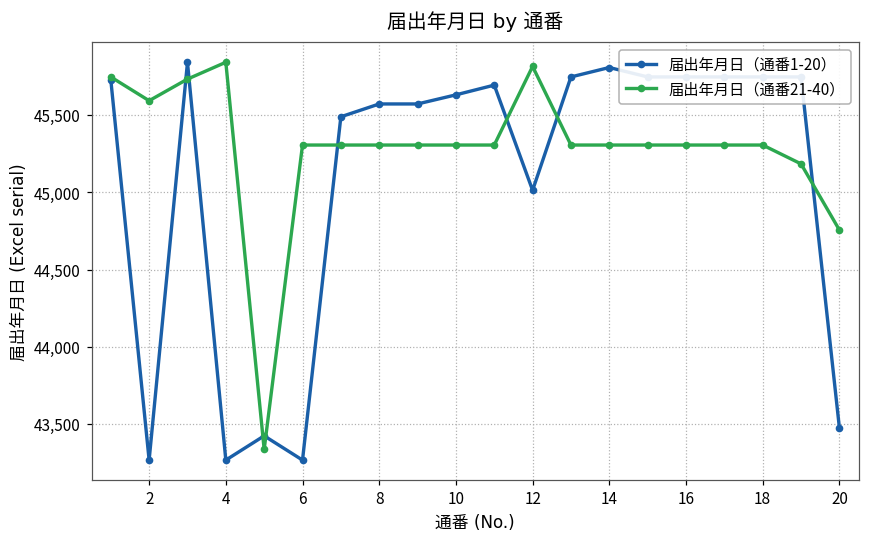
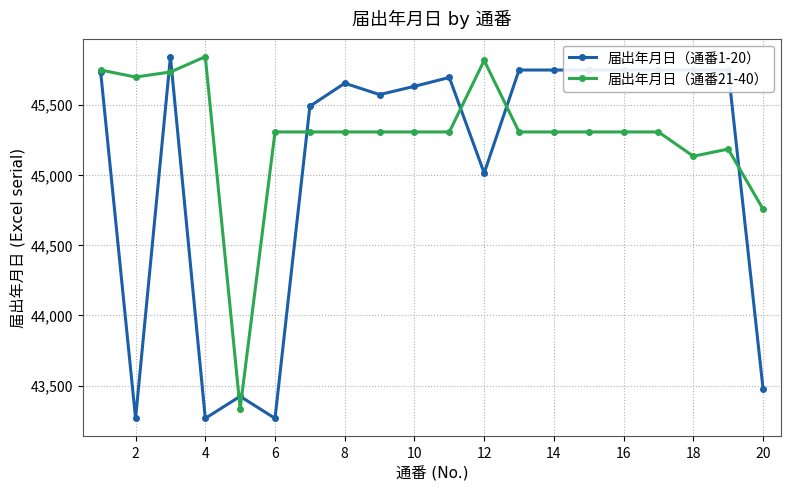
  {
    "届出年月日（通番1-20）": {
      "2": "43,270",
      "4": "43,270",
      "6": "43,270",
-     "8": "45,570",
+     "8": "45,650",
      "10": "45,630",
      "12": "45,010",
-     "14": "45,810",
+     "14": "45,750",
      "20": "43,480"
    },
    "届出年月日（通番21-40）": {
-     "2": "45,590",
+     "2": "45,700",
      "4": "45,840",
      "6": "45,310",
      "8": "45,310",
      "10": "45,310",
      "12": "45,820",
      "14": "45,310",
      "16": "45,310",
-     "18": "45,310",
+     "18": "45,130",
      "20": "44,760"
    }
  }
